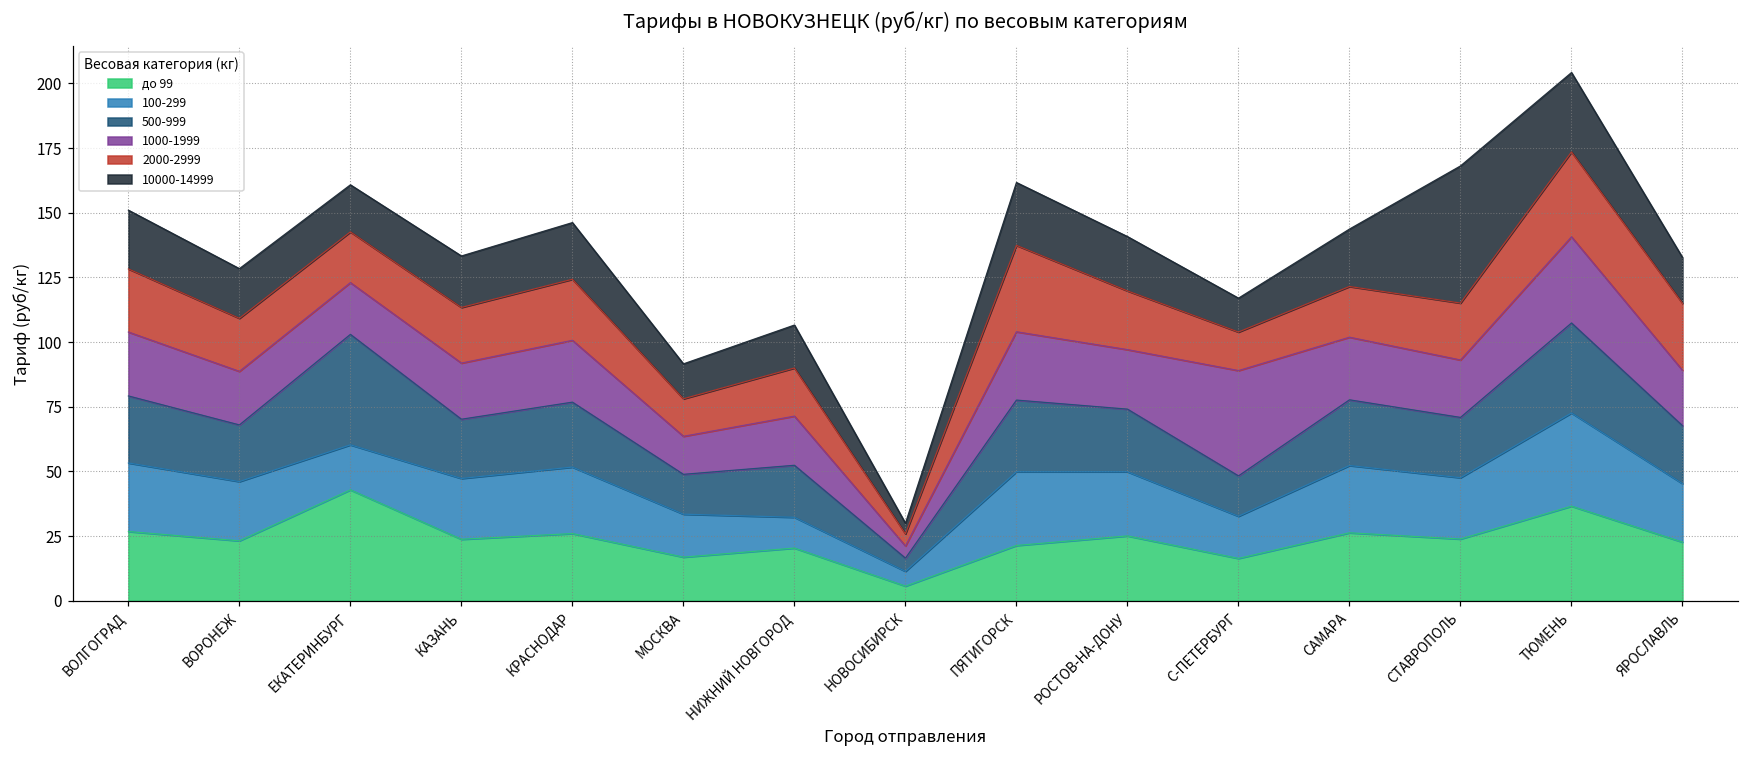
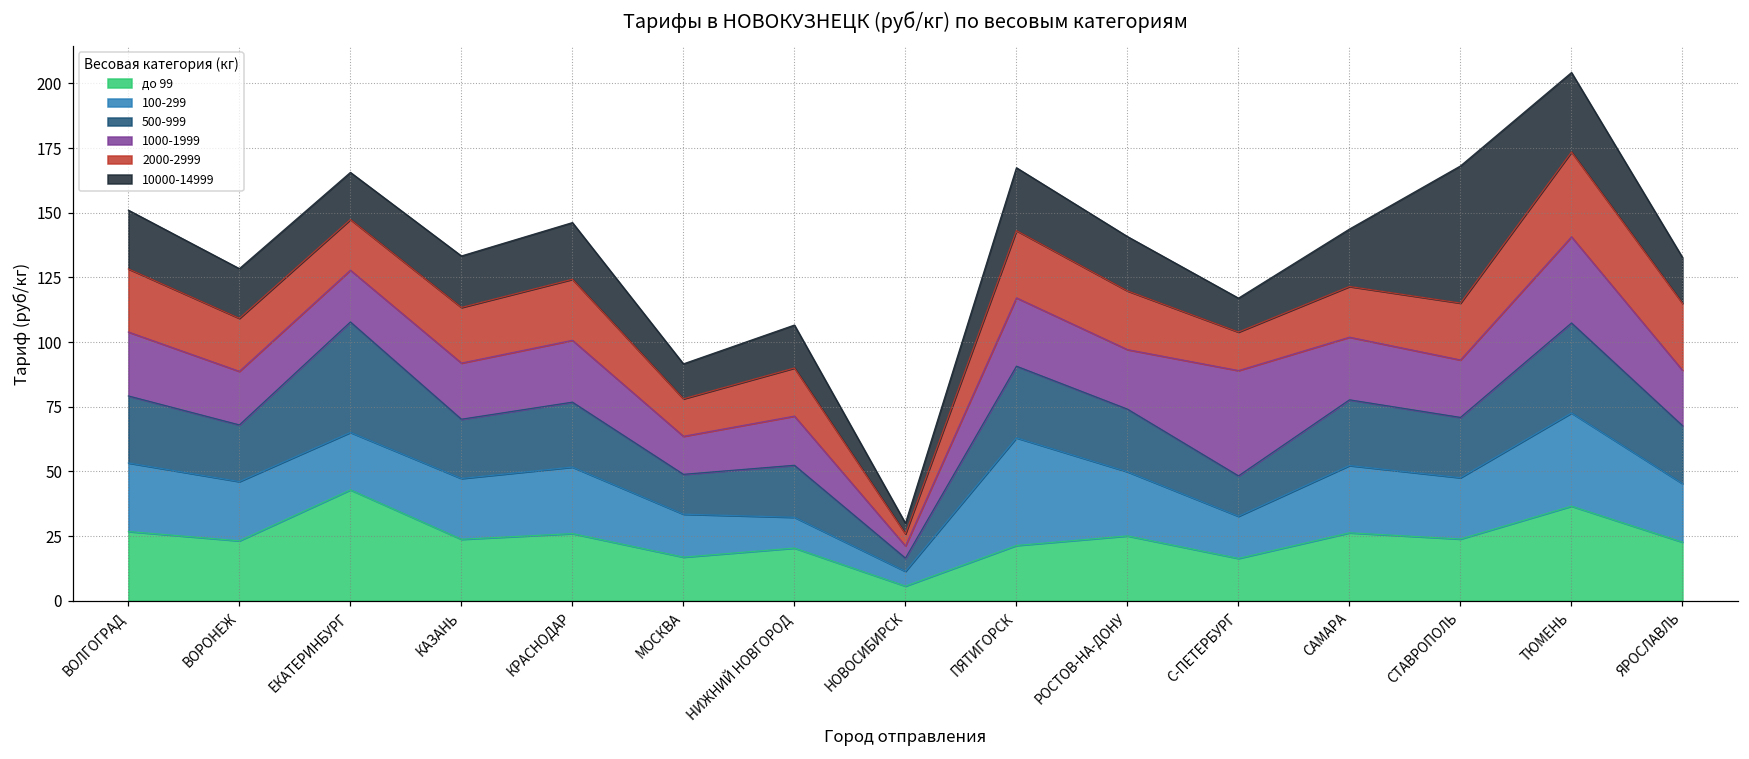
  {
    "до 99": {
      "ВОЛГОГРАД": 27,
      "ВОРОНЕЖ": 23,
      "ЕКАТЕРИНБУРГ": 43,
      "КАЗАНЬ": 24,
      "КРАСНОДАР": 26,
      "МОСКВА": 17,
      "НИЖНИЙ НОВГОРОД": 20,
      "НОВОСИБИРСК": 6,
      "ПЯТИГОРСК": 21,
      "РОСТОВ-НА-ДОНУ": 25,
      "С-ПЕТЕРБУРГ": 16,
      "САМАРА": 26,
      "СТАВРОПОЛЬ": 24,
      "ТЮМЕНЬ": 37,
      "ЯРОСЛАВЛЬ": 23
    },
    "100-299": {
      "ВОЛГОГРАД": 26,
      "ВОРОНЕЖ": 23,
-     "ЕКАТЕРИНБУРГ": 17,
+     "ЕКАТЕРИНБУРГ": 22,
      "КАЗАНЬ": 23,
      "КРАСНОДАР": 26,
      "МОСКВА": 17,
      "НИЖНИЙ НОВГОРОД": 12,
      "НОВОСИБИРСК": 6,
-     "ПЯТИГОРСК": 29,
+     "ПЯТИГОРСК": 42,
      "РОСТОВ-НА-ДОНУ": 25,
      "С-ПЕТЕРБУРГ": 16,
      "САМАРА": 26,
      "СТАВРОПОЛЬ": 24,
      "ТЮМЕНЬ": 36,
      "ЯРОСЛАВЛЬ": 23
    },
    "500-999": {
      "ВОЛГОГРАД": 26,
      "ВОРОНЕЖ": 22,
      "ЕКАТЕРИНБУРГ": 43,
      "КАЗАНЬ": 23,
      "КРАСНОДАР": 25,
      "МОСКВА": 15,
      "НИЖНИЙ НОВГОРОД": 20,
      "НОВОСИБИРСК": 5,
      "ПЯТИГОРСК": 28,
      "РОСТОВ-НА-ДОНУ": 24,
      "С-ПЕТЕРБУРГ": 16,
      "САМАРА": 25,
      "СТАВРОПОЛЬ": 23,
      "ТЮМЕНЬ": 35,
      "ЯРОСЛАВЛЬ": 22
    },
    "1000-1999": {
      "ВОЛГОГРАД": 25,
      "ВОРОНЕЖ": 21,
      "ЕКАТЕРИНБУРГ": 20,
      "КАЗАНЬ": 22,
      "КРАСНОДАР": 24,
      "МОСКВА": 15,
      "НИЖНИЙ НОВГОРОД": 19,
      "НОВОСИБИРСК": 5,
      "ПЯТИГОРСК": 26,
      "РОСТОВ-НА-ДОНУ": 23,
      "С-ПЕТЕРБУРГ": 41,
      "САМАРА": 24,
      "СТАВРОПОЛЬ": 22,
      "ТЮМЕНЬ": 33,
      "ЯРОСЛАВЛЬ": 21
    },
    "2000-2999": {
      "ВОЛГОГРАД": 24,
      "ВОРОНЕЖ": 21,
      "ЕКАТЕРИНБУРГ": 20,
      "КАЗАНЬ": 22,
      "КРАСНОДАР": 24,
      "МОСКВА": 15,
      "НИЖНИЙ НОВГОРОД": 19,
      "НОВОСИБИРСК": 5,
-     "ПЯТИГОРСК": 33,
+     "ПЯТИГОРСК": 26,
      "РОСТОВ-НА-ДОНУ": 23,
      "С-ПЕТЕРБУРГ": 15,
      "САМАРА": 20,
      "СТАВРОПОЛЬ": 22,
      "ТЮМЕНЬ": 33,
      "ЯРОСЛАВЛЬ": 26
    },
    "10000-14999": {
      "ВОЛГОГРАД": 23,
      "ВОРОНЕЖ": 19,
      "ЕКАТЕРИНБУРГ": 18,
      "КАЗАНЬ": 20,
      "КРАСНОДАР": 22,
      "МОСКВА": 14,
      "НИЖНИЙ НОВГОРОД": 17,
      "НОВОСИБИРСК": 4,
      "ПЯТИГОРСК": 24,
      "РОСТОВ-НА-ДОНУ": 21,
      "С-ПЕТЕРБУРГ": 13,
      "САМАРА": 22,
      "СТАВРОПОЛЬ": 53,
      "ТЮМЕНЬ": 31,
      "ЯРОСЛАВЛЬ": 18
    }
  }
